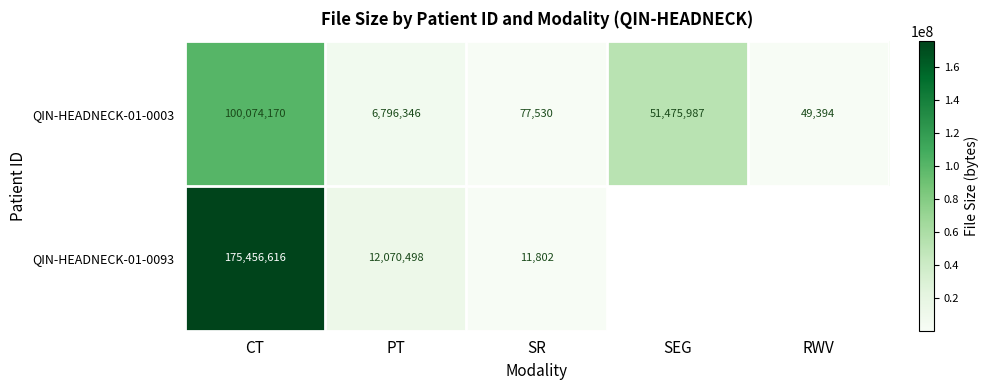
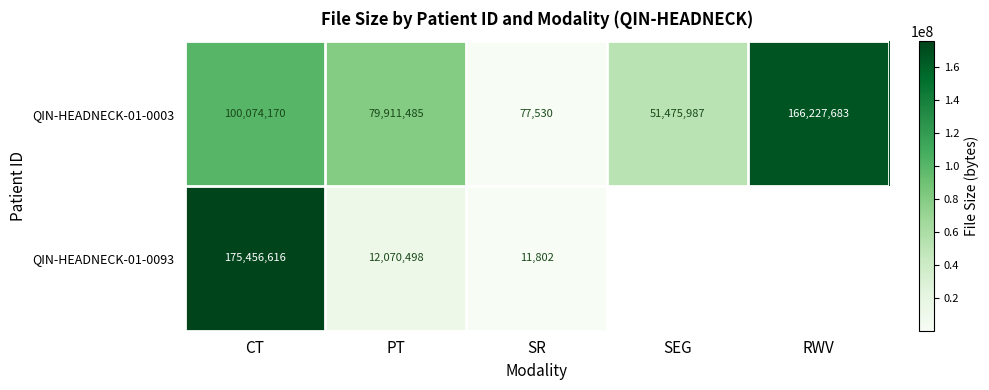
  {
    "QIN-HEADNECK-01-0003": {
      "CT": "100,074,170",
-     "PT": "6,796,346",
+     "PT": "79,911,485",
      "SR": "77,530",
      "SEG": "51,475,987",
-     "RWV": "49,394"
+     "RWV": "166,227,683"
    },
    "QIN-HEADNECK-01-0093": {
      "CT": "175,456,616",
      "PT": "12,070,498",
      "SR": "11,802"
    }
  }
